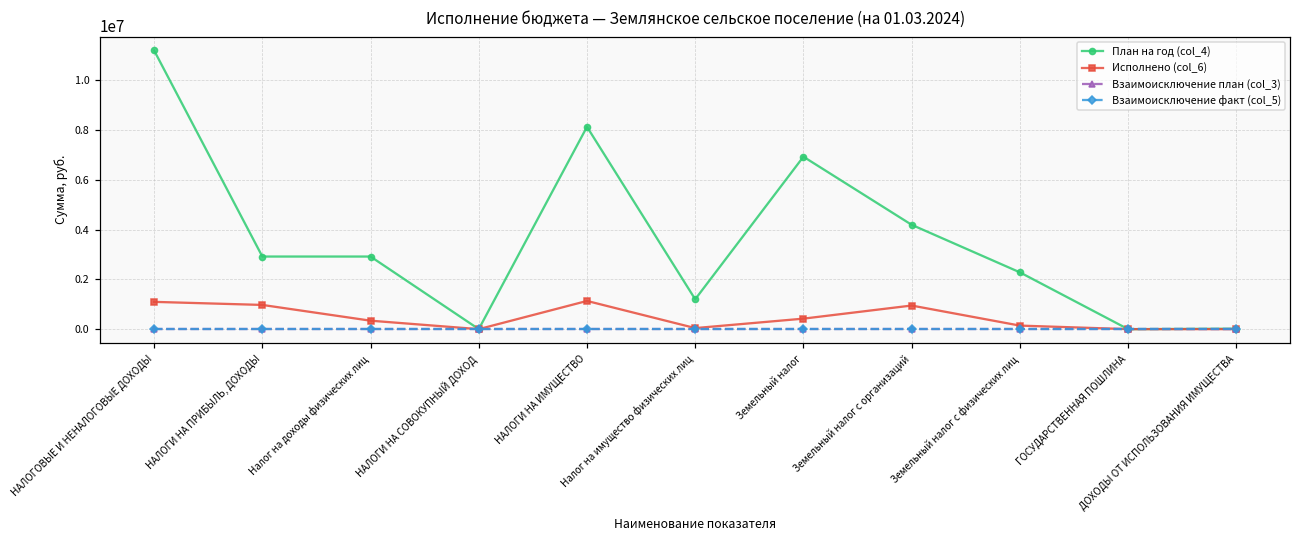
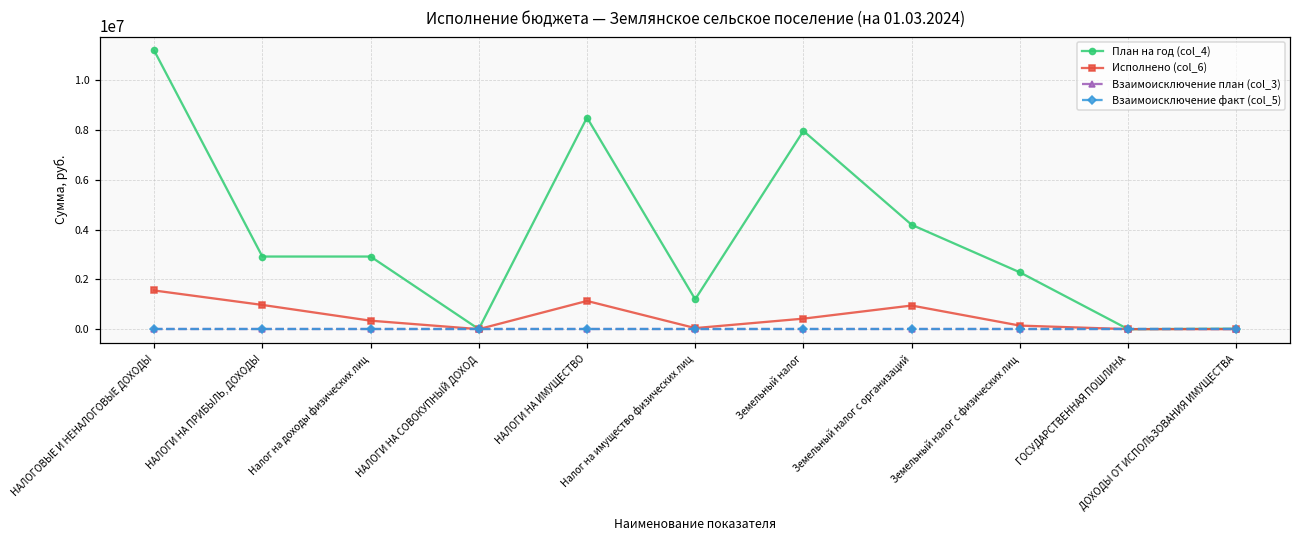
  {
    "План на год (col_4)": {
      "НАЛОГОВЫЕ И НЕНАЛОГОВЫЕ ДОХОДЫ": 11200000,
      "НАЛОГИ НА ПРИБЫЛЬ, ДОХОДЫ": 2900000,
      "Налог на доходы физических лиц": 2900000,
-     "НАЛОГИ НА ИМУЩЕСТВО": 8100000,
+     "НАЛОГИ НА ИМУЩЕСТВО": 8500000,
      "Налог на имущество физических лиц": 1200000,
-     "Земельный налог": 6900000,
+     "Земельный налог": 8000000,
      "Земельный налог с организаций": 4200000,
      "Земельный налог с физических лиц": 2300000
    },
    "Исполнено (col_6)": {
-     "НАЛОГОВЫЕ И НЕНАЛОГОВЫЕ ДОХОДЫ": 1100000,
+     "НАЛОГОВЫЕ И НЕНАЛОГОВЫЕ ДОХОДЫ": 1600000,
      "НАЛОГИ НА ПРИБЫЛЬ, ДОХОДЫ": 1000000,
      "Налог на доходы физических лиц": 300000,
      "НАЛОГИ НА ИМУЩЕСТВО": 1100000,
      "Земельный налог": 400000,
      "Земельный налог с организаций": 900000,
      "Земельный налог с физических лиц": 100000
    },
    "Взаимоисключение факт (col_5)": {
      "НАЛОГОВЫЕ И НЕНАЛОГОВЫЕ ДОХОДЫ": 0,
      "НАЛОГИ НА ПРИБЫЛЬ, ДОХОДЫ": 0,
      "Налог на доходы физических лиц": 0,
      "НАЛОГИ НА ИМУЩЕСТВО": 0,
      "Земельный налог": 0,
      "Земельный налог с организаций": 0,
      "Земельный налог с физических лиц": 0
    }
  }
